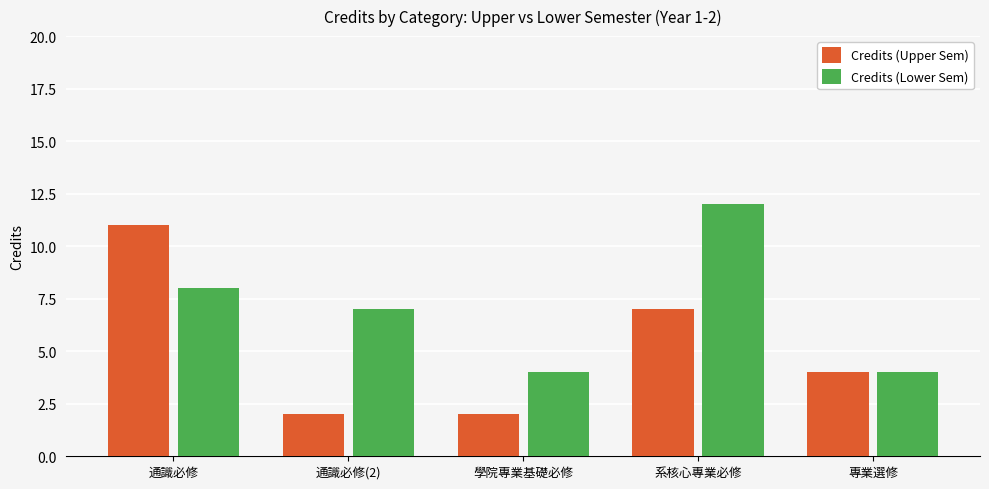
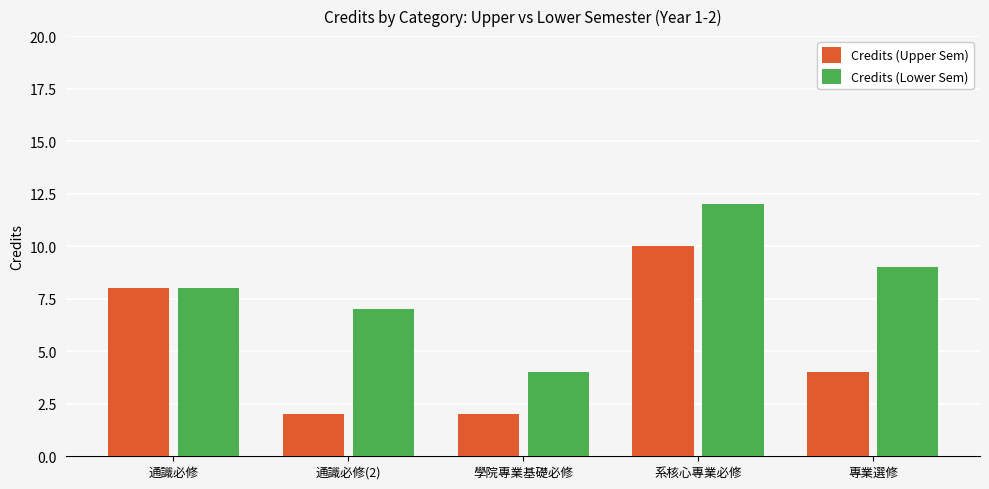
  {
    "Credits (Upper Sem)": {
-     "通識必修": 11,
+     "通識必修": 8,
      "通識必修(2)": 2,
      "學院專業基礎必修": 2,
-     "系核心專業必修": 7,
+     "系核心專業必修": 10,
      "專業選修": 4
    },
    "Credits (Lower Sem)": {
      "通識必修": 8,
      "通識必修(2)": 7,
      "學院專業基礎必修": 4,
      "系核心專業必修": 12,
-     "專業選修": 4
+     "專業選修": 9
    }
  }
